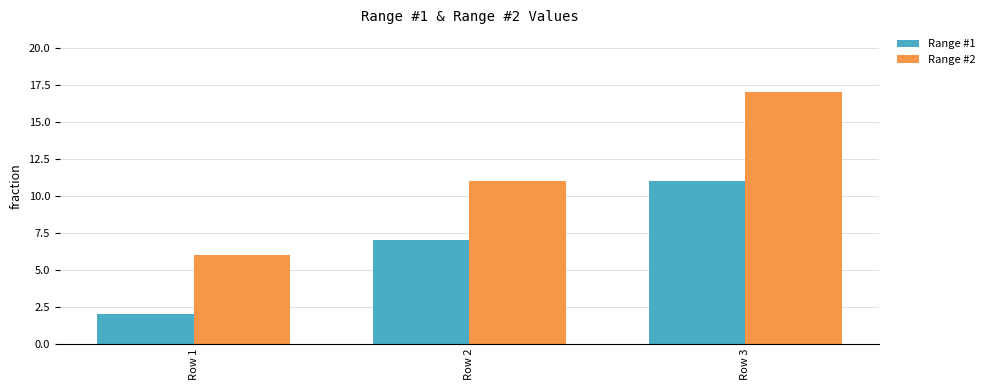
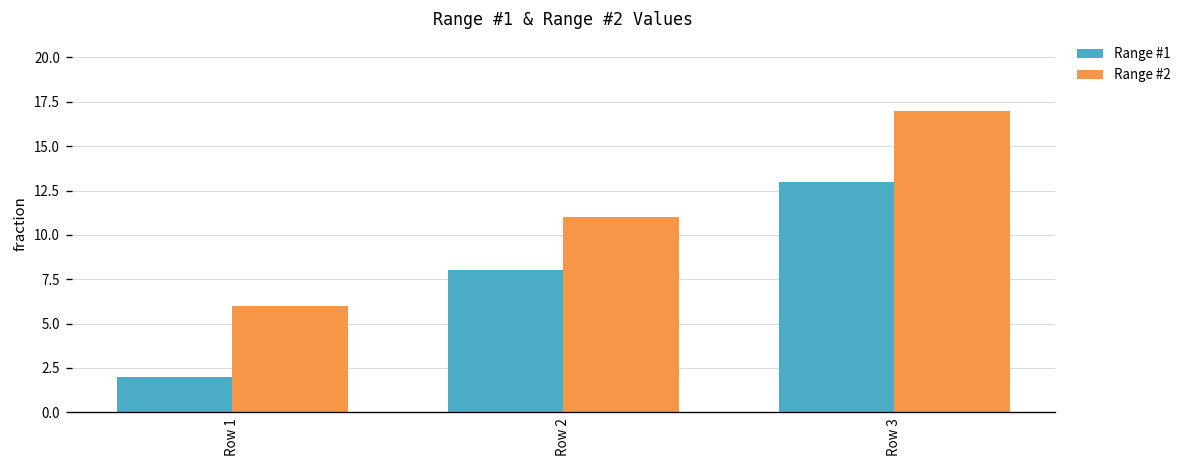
  {
    "Range #1": {
      "Row 1": 2,
-     "Row 2": 7,
-     "Row 3": 11
+     "Row 2": 8,
+     "Row 3": 13
    },
    "Range #2": {
      "Row 1": 6,
      "Row 2": 11,
      "Row 3": 17
    }
  }
